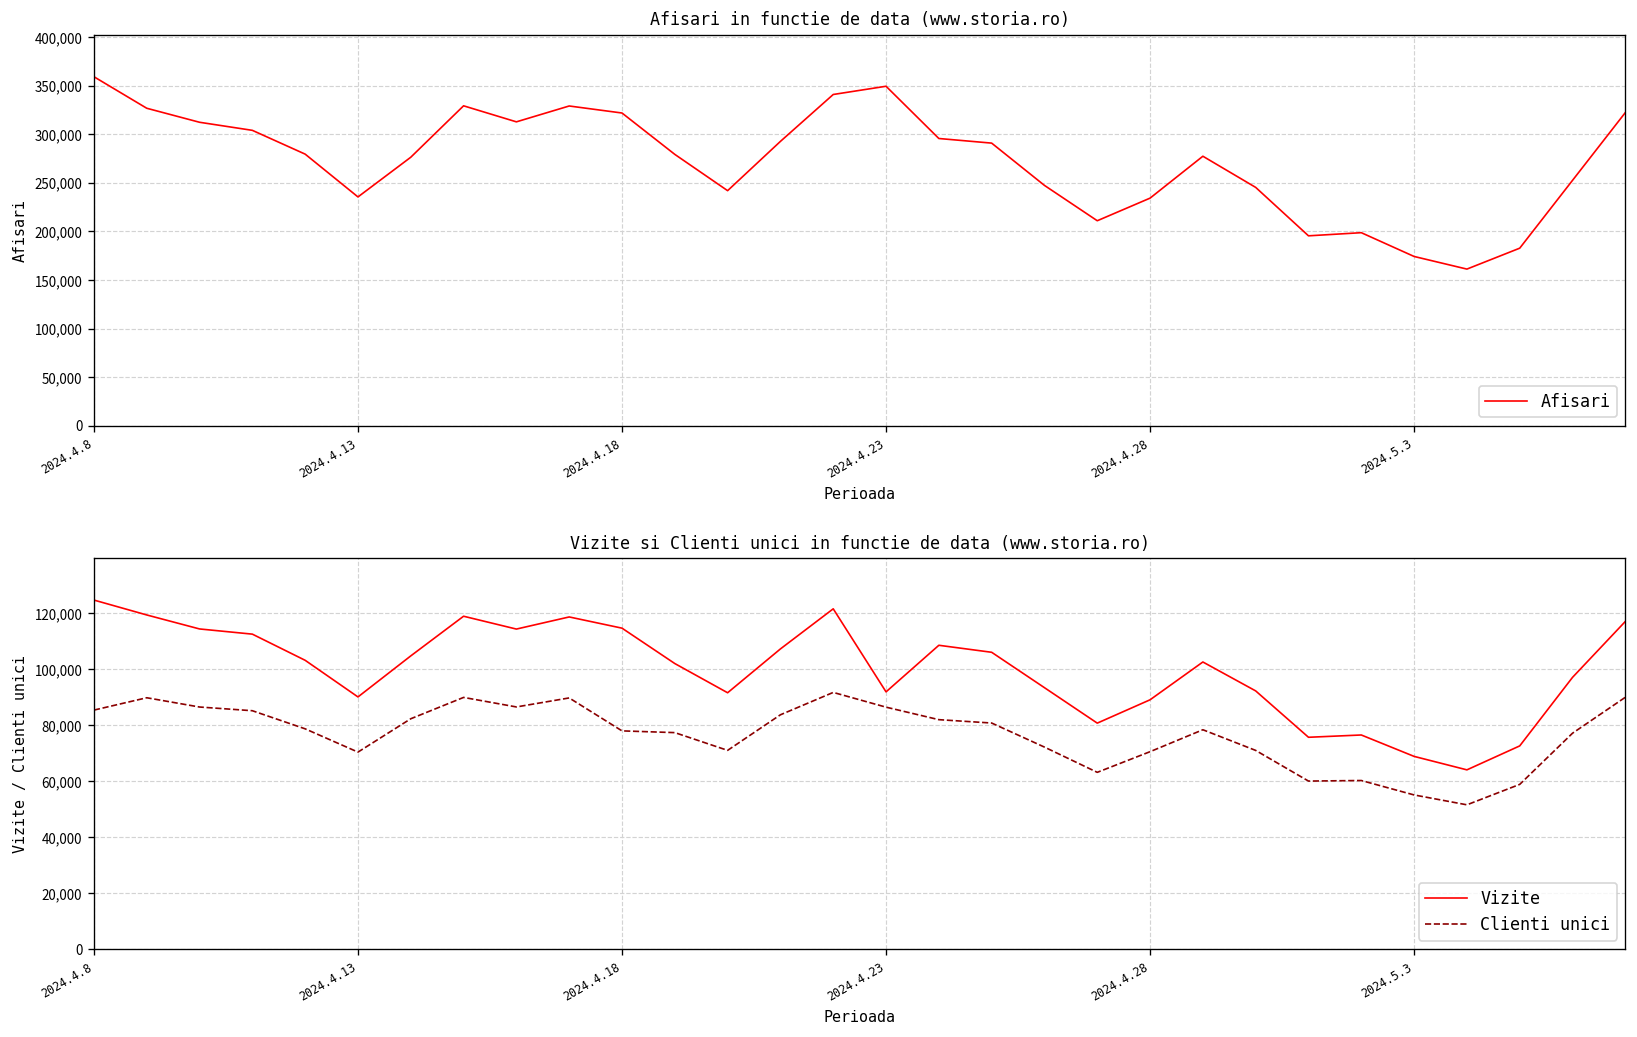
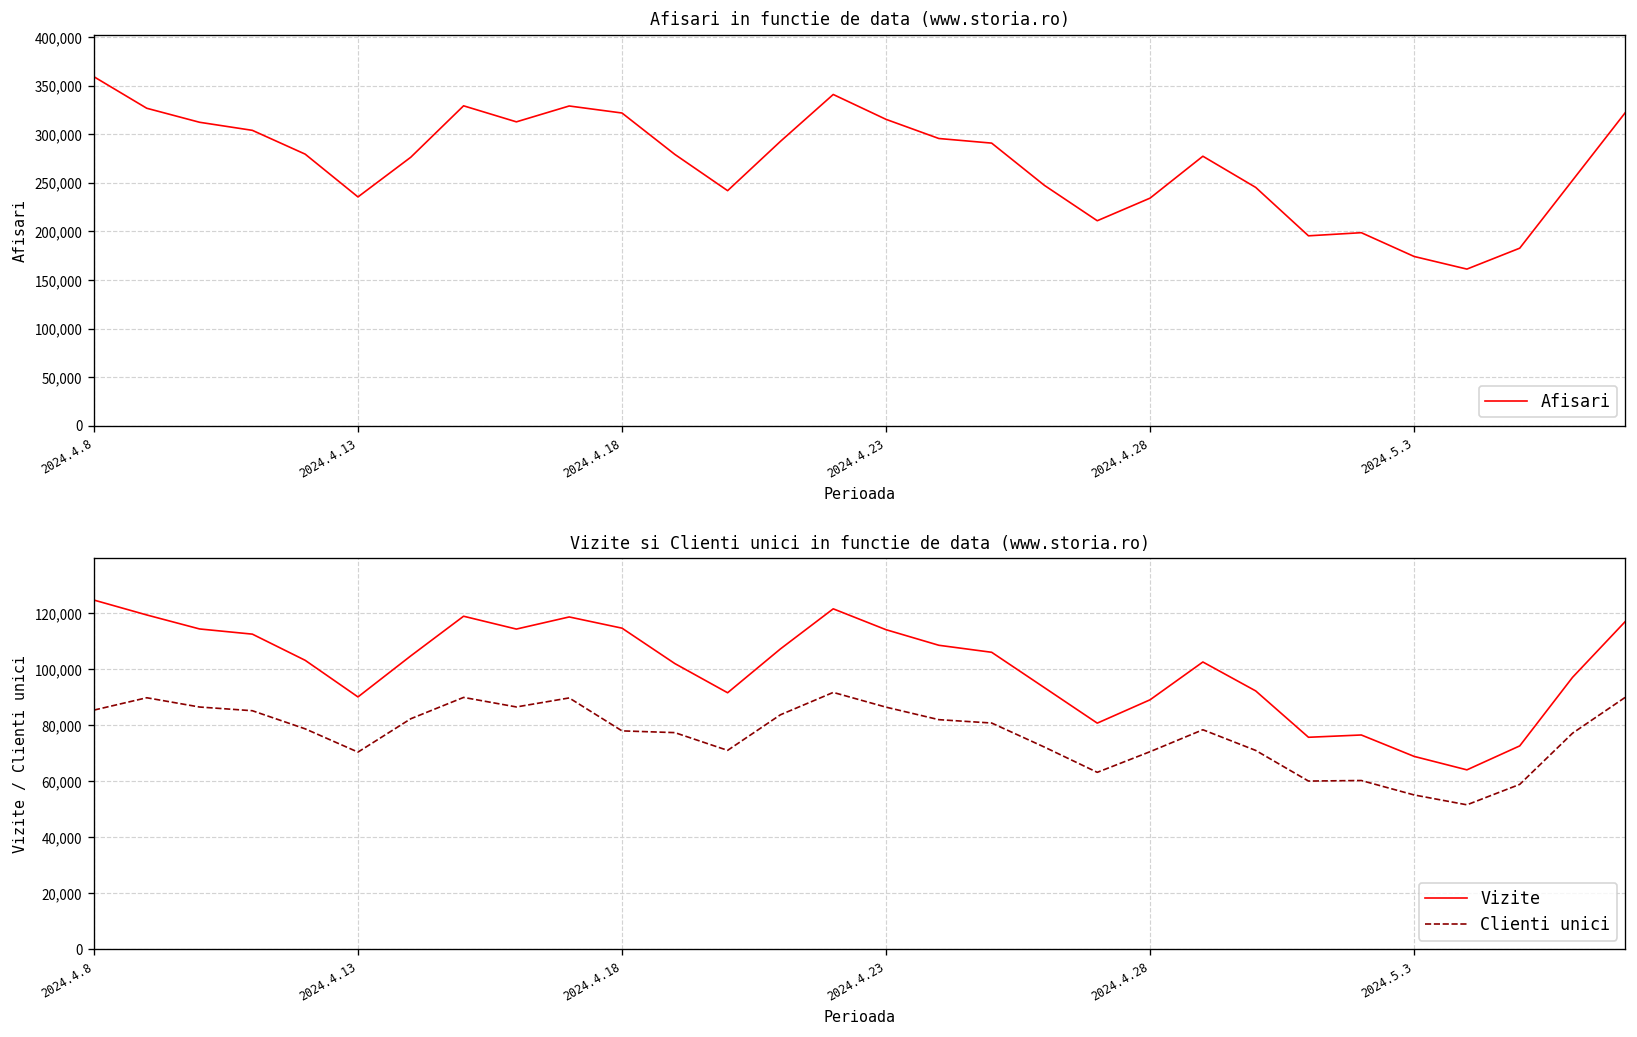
  {
    "Afisari in functie de data (www.storia.ro)": {
      "2024.4.8": "360,000",
      "2024.4.13": "240,000",
      "2024.4.18": "320,000",
-     "2024.4.23": "350,000",
+     "2024.4.23": "320,000",
      "2024.4.28": "230,000",
      "2024.5.3": "170,000"
    },
    "Vizite si Clienti unici in functie de data (www.storia.ro)": {
      "Vizite": {
        "2024.4.8": "125,000",
        "2024.4.13": "90,000",
        "2024.4.18": "115,000",
-       "2024.4.23": "92,000",
+       "2024.4.23": "114,000",
        "2024.4.28": "89,000",
        "2024.5.3": "69,000"
      },
      "Clienti unici": {
        "2024.4.8": "85,000",
        "2024.4.13": "70,000",
        "2024.4.18": "78,000",
        "2024.4.23": "86,000",
        "2024.4.28": "71,000",
        "2024.5.3": "55,000"
      }
    }
  }
